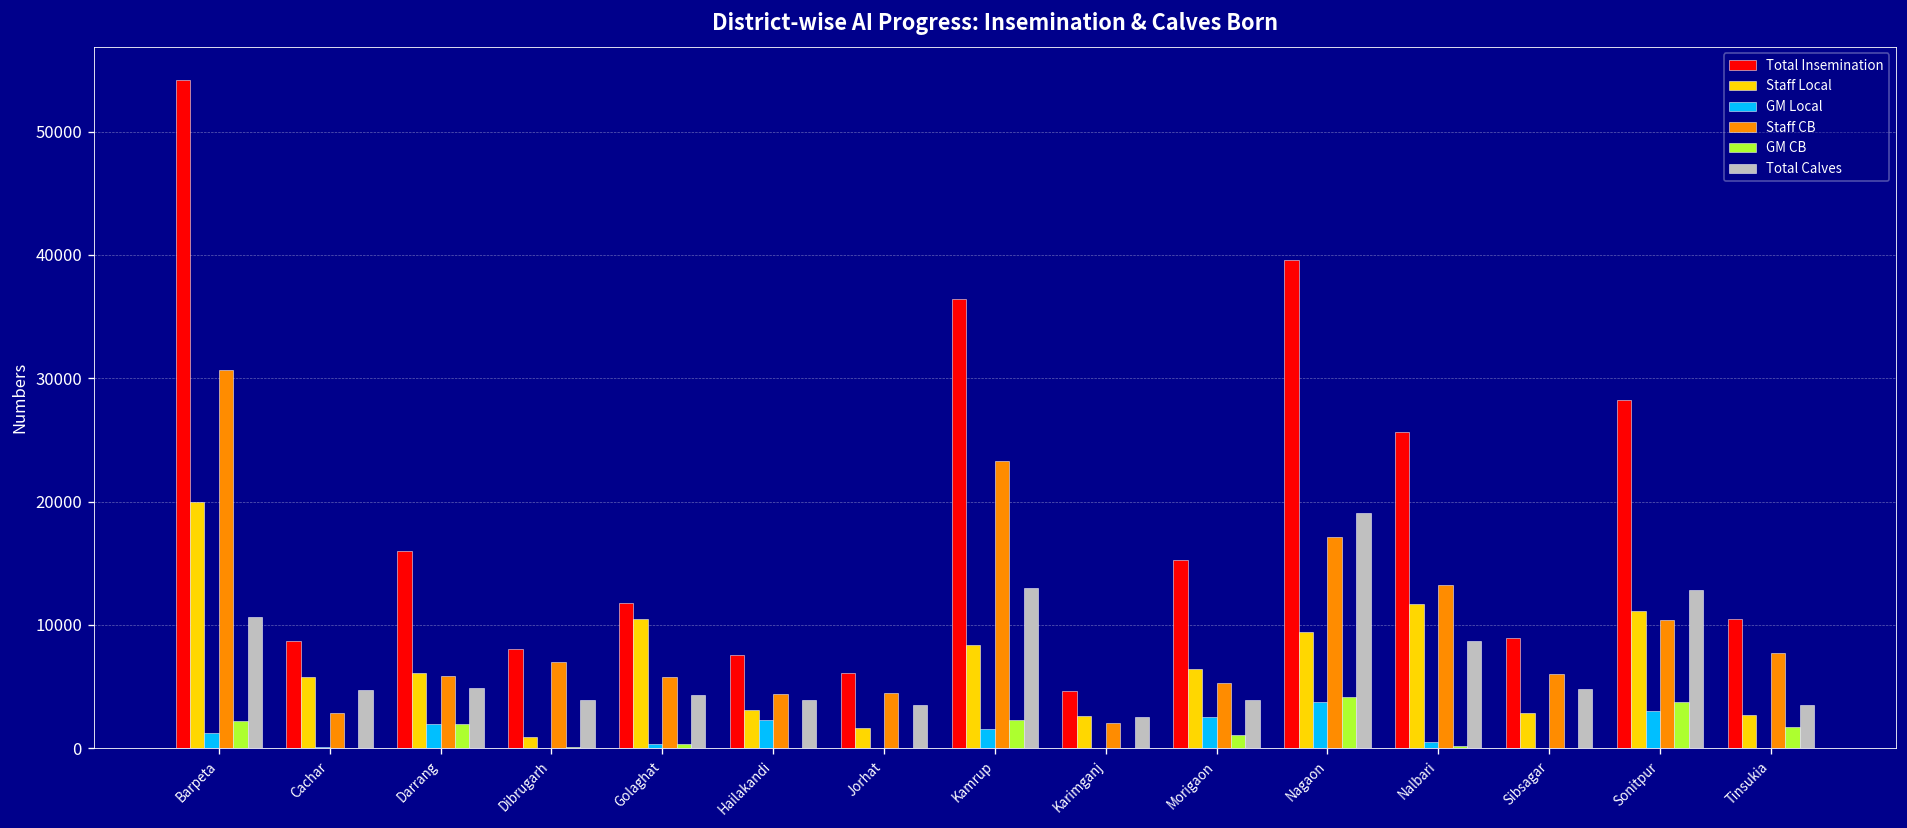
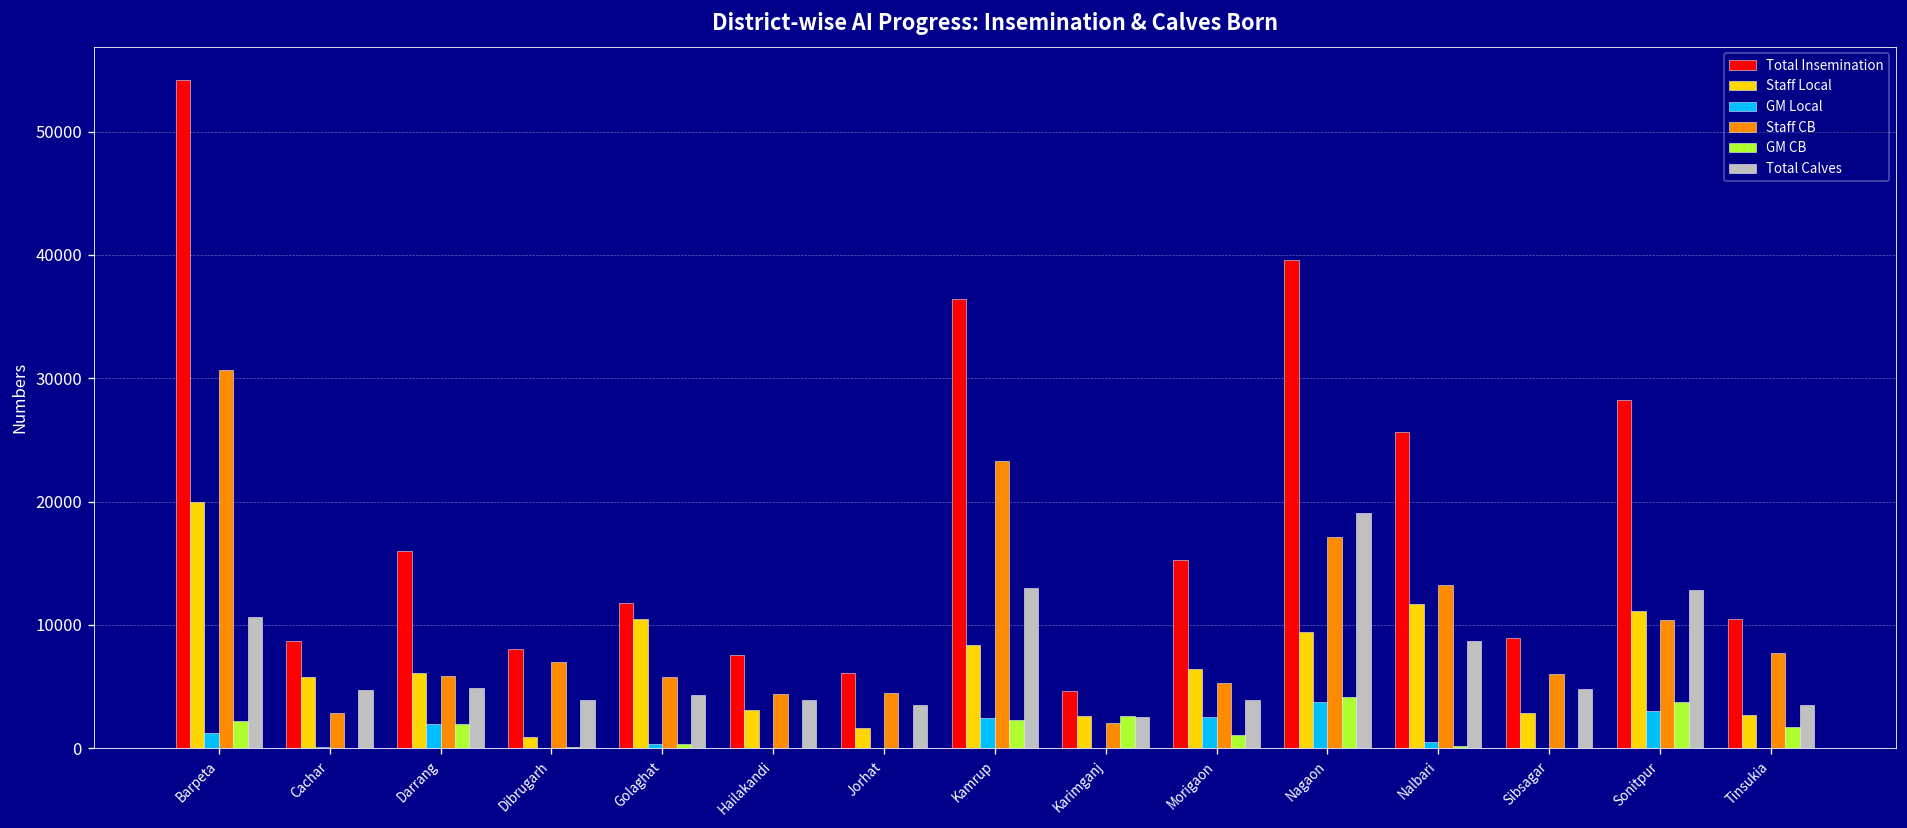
  {
    "Total Insemination": {
      "Barpeta": 54200,
      "Cachar": 8700,
      "Darrang": 16000,
      "Dibrugarh": 8100,
      "Golaghat": 11800,
      "Hailakandi": 7600,
      "Jorhat": 6100,
      "Kamrup": 36400,
      "Karimganj": 4600,
      "Morigaon": 15300,
      "Nagaon": 39600,
      "Nalbari": 25600,
      "Sibsagar": 8900,
      "Sonitpur": 28300,
      "Tinsukia": 10500
    },
    "Staff Local": {
      "Barpeta": 20000,
      "Cachar": 5700,
      "Darrang": 6100,
      "Dibrugarh": 900,
      "Golaghat": 10500,
      "Hailakandi": 3100,
      "Jorhat": 1600,
      "Kamrup": 8400,
      "Karimganj": 2600,
      "Morigaon": 6400,
      "Nagaon": 9400,
      "Nalbari": 11700,
      "Sibsagar": 2800,
      "Sonitpur": 11100,
      "Tinsukia": 2700
    },
    "GM Local": {
      "Barpeta": 1300,
      "Darrang": 2000,
      "Golaghat": 300,
-     "Hailakandi": 2300,
+     "Hailakandi": 100,
      "Jorhat": 0,
-     "Kamrup": 1600,
+     "Kamrup": 2400,
      "Karimganj": 0,
      "Morigaon": 2500,
      "Nagaon": 3800,
      "Nalbari": 500,
      "Sonitpur": 3000
    },
    "Staff CB": {
      "Barpeta": 30700,
      "Cachar": 2800,
      "Darrang": 5800,
      "Dibrugarh": 7000,
      "Golaghat": 5800,
      "Hailakandi": 4400,
      "Jorhat": 4500,
      "Kamrup": 23300,
      "Karimganj": 2000,
      "Morigaon": 5300,
      "Nagaon": 17100,
      "Nalbari": 13200,
      "Sibsagar": 6100,
      "Sonitpur": 10400,
      "Tinsukia": 7700
    },
    "GM CB": {
      "Barpeta": 2200,
      "Darrang": 2000,
      "Golaghat": 400,
      "Jorhat": 0,
      "Kamrup": 2300,
-     "Karimganj": 0,
+     "Karimganj": 2600,
      "Morigaon": 1100,
      "Nagaon": 4100,
      "Sonitpur": 3700,
      "Tinsukia": 1700
    },
    "Total Calves": {
      "Barpeta": 10600,
      "Cachar": 4700,
      "Darrang": 4900,
      "Dibrugarh": 3900,
      "Golaghat": 4300,
      "Hailakandi": 4000,
      "Jorhat": 3500,
      "Kamrup": 13000,
      "Karimganj": 2600,
      "Morigaon": 3900,
      "Nagaon": 19100,
      "Nalbari": 8700,
      "Sibsagar": 4800,
      "Sonitpur": 12800,
      "Tinsukia": 3500
    }
  }
